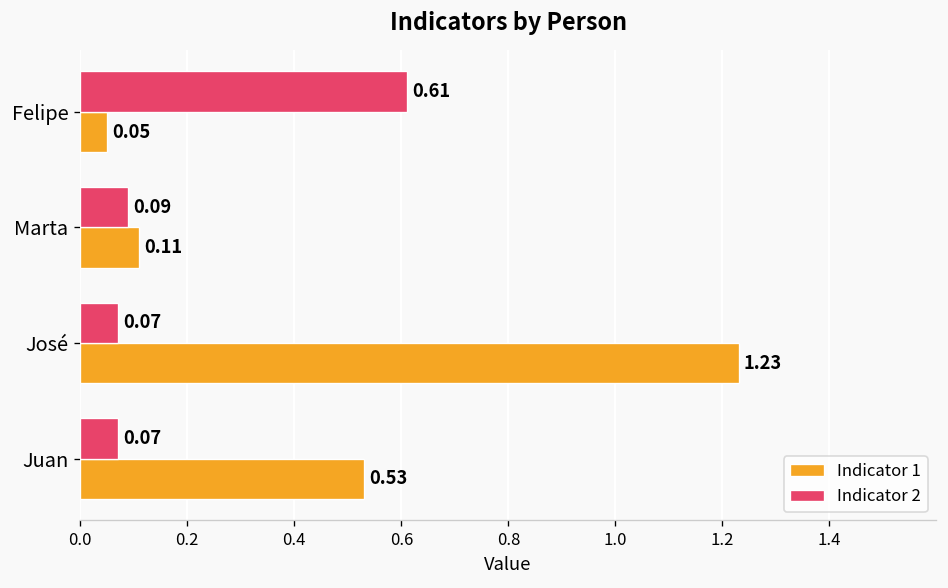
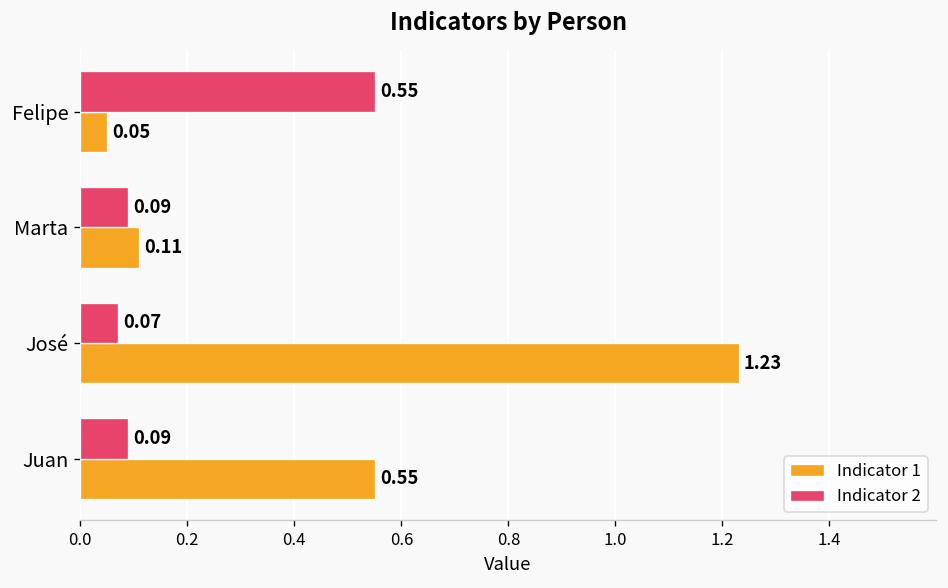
  {
    "Indicator 1": {
      "Felipe": 0.05,
      "Marta": 0.11,
      "José": 1.23,
-     "Juan": 0.53
+     "Juan": 0.55
    },
    "Indicator 2": {
-     "Felipe": 0.61,
+     "Felipe": 0.55,
      "Marta": 0.09,
      "José": 0.07,
-     "Juan": 0.07
+     "Juan": 0.09
    }
  }
